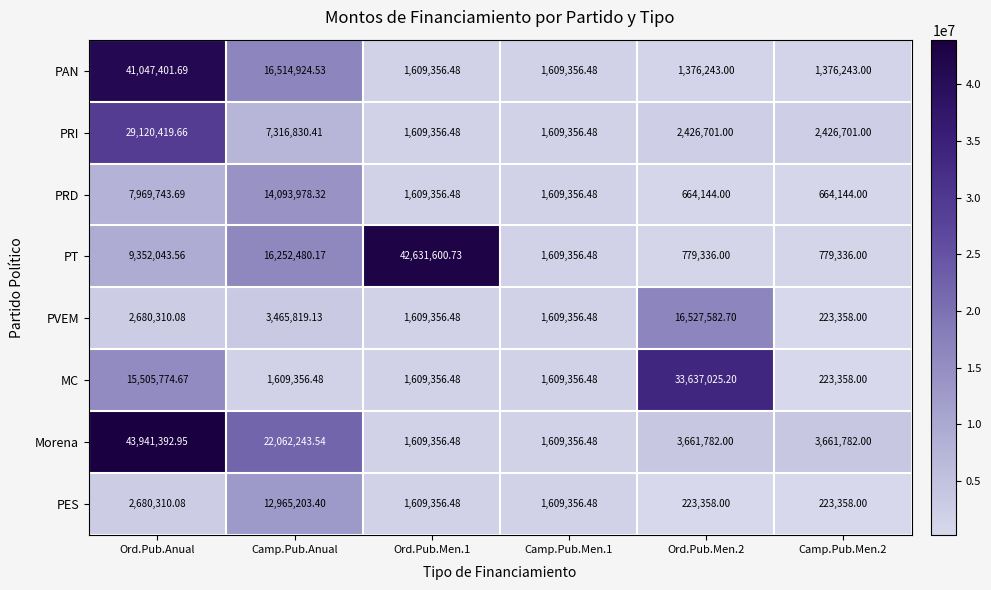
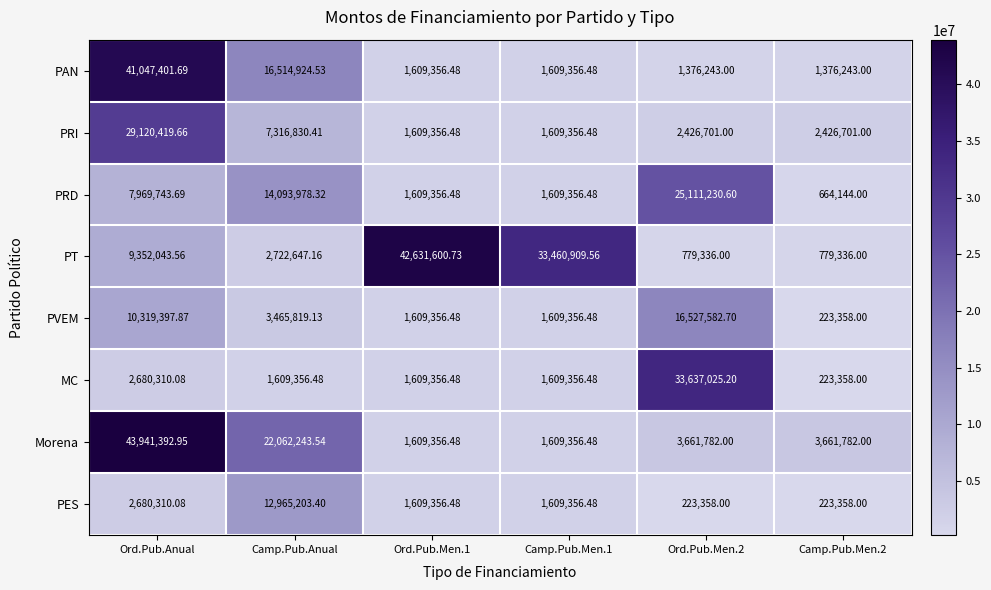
  {
    "PAN": {
      "Ord.Pub.Anual": "41,047,401.69",
      "Camp.Pub.Anual": "16,514,924.53",
      "Ord.Pub.Men.1": "1,609,356.48",
      "Camp.Pub.Men.1": "1,609,356.48",
      "Ord.Pub.Men.2": "1,376,243.00",
      "Camp.Pub.Men.2": "1,376,243.00"
    },
    "PRI": {
      "Ord.Pub.Anual": "29,120,419.66",
      "Camp.Pub.Anual": "7,316,830.41",
      "Ord.Pub.Men.1": "1,609,356.48",
      "Camp.Pub.Men.1": "1,609,356.48",
      "Ord.Pub.Men.2": "2,426,701.00",
      "Camp.Pub.Men.2": "2,426,701.00"
    },
    "PRD": {
      "Ord.Pub.Anual": "7,969,743.69",
      "Camp.Pub.Anual": "14,093,978.32",
      "Ord.Pub.Men.1": "1,609,356.48",
      "Camp.Pub.Men.1": "1,609,356.48",
-     "Ord.Pub.Men.2": "664,144.00",
+     "Ord.Pub.Men.2": "25,111,230.60",
      "Camp.Pub.Men.2": "664,144.00"
    },
    "PT": {
      "Ord.Pub.Anual": "9,352,043.56",
-     "Camp.Pub.Anual": "16,252,480.17",
+     "Camp.Pub.Anual": "2,722,647.16",
      "Ord.Pub.Men.1": "42,631,600.73",
-     "Camp.Pub.Men.1": "1,609,356.48",
+     "Camp.Pub.Men.1": "33,460,909.56",
      "Ord.Pub.Men.2": "779,336.00",
      "Camp.Pub.Men.2": "779,336.00"
    },
    "PVEM": {
-     "Ord.Pub.Anual": "2,680,310.08",
+     "Ord.Pub.Anual": "10,319,397.87",
      "Camp.Pub.Anual": "3,465,819.13",
      "Ord.Pub.Men.1": "1,609,356.48",
      "Camp.Pub.Men.1": "1,609,356.48",
      "Ord.Pub.Men.2": "16,527,582.70",
      "Camp.Pub.Men.2": "223,358.00"
    },
    "MC": {
-     "Ord.Pub.Anual": "15,505,774.67",
+     "Ord.Pub.Anual": "2,680,310.08",
      "Camp.Pub.Anual": "1,609,356.48",
      "Ord.Pub.Men.1": "1,609,356.48",
      "Camp.Pub.Men.1": "1,609,356.48",
      "Ord.Pub.Men.2": "33,637,025.20",
      "Camp.Pub.Men.2": "223,358.00"
    },
    "Morena": {
      "Ord.Pub.Anual": "43,941,392.95",
      "Camp.Pub.Anual": "22,062,243.54",
      "Ord.Pub.Men.1": "1,609,356.48",
      "Camp.Pub.Men.1": "1,609,356.48",
      "Ord.Pub.Men.2": "3,661,782.00",
      "Camp.Pub.Men.2": "3,661,782.00"
    },
    "PES": {
      "Ord.Pub.Anual": "2,680,310.08",
      "Camp.Pub.Anual": "12,965,203.40",
      "Ord.Pub.Men.1": "1,609,356.48",
      "Camp.Pub.Men.1": "1,609,356.48",
      "Ord.Pub.Men.2": "223,358.00",
      "Camp.Pub.Men.2": "223,358.00"
    }
  }
